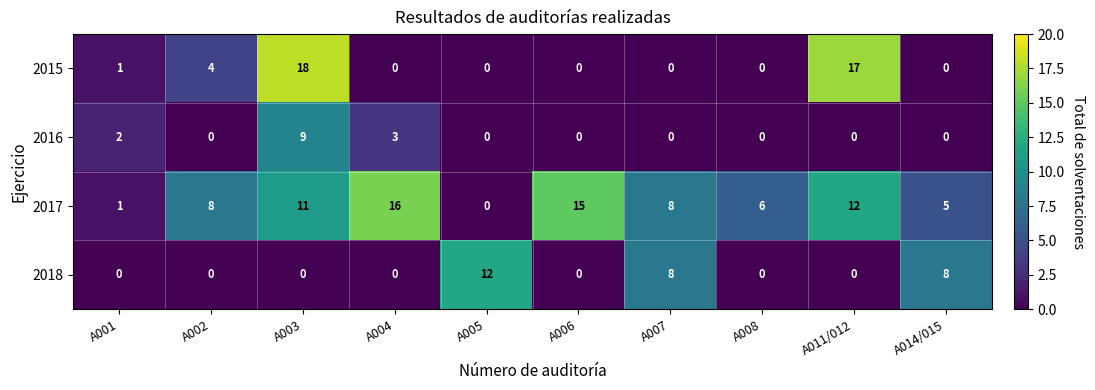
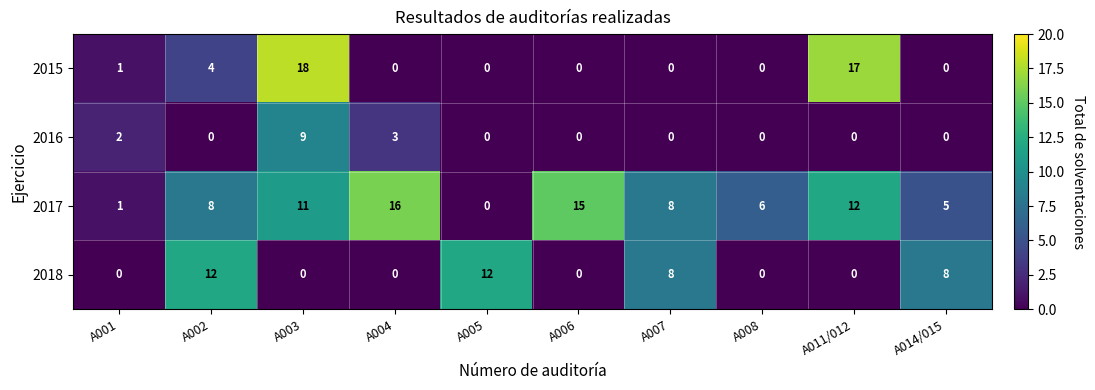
  {
    "2015": {
      "A001": 1,
      "A002": 4,
      "A003": 18,
      "A004": 0,
      "A005": 0,
      "A006": 0,
      "A007": 0,
      "A008": 0,
      "A011/012": 17,
      "A014/015": 0
    },
    "2016": {
      "A001": 2,
      "A002": 0,
      "A003": 9,
      "A004": 3,
      "A005": 0,
      "A006": 0,
      "A007": 0,
      "A008": 0,
      "A011/012": 0,
      "A014/015": 0
    },
    "2017": {
      "A001": 1,
      "A002": 8,
      "A003": 11,
      "A004": 16,
      "A005": 0,
      "A006": 15,
      "A007": 8,
      "A008": 6,
      "A011/012": 12,
      "A014/015": 5
    },
    "2018": {
      "A001": 0,
-     "A002": 0,
+     "A002": 12,
      "A003": 0,
      "A004": 0,
      "A005": 12,
      "A006": 0,
      "A007": 8,
      "A008": 0,
      "A011/012": 0,
      "A014/015": 8
    }
  }
